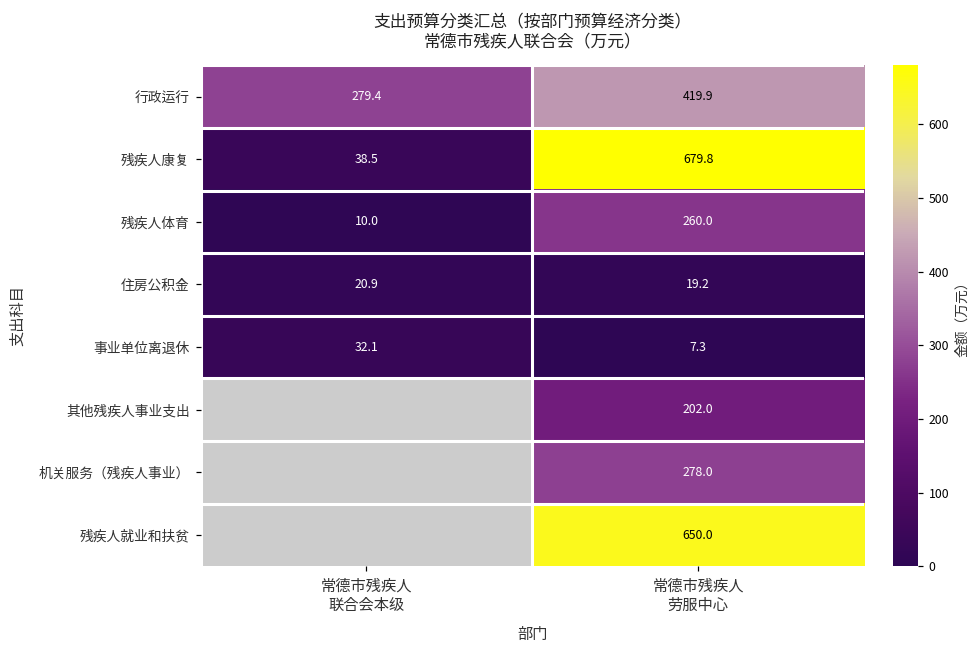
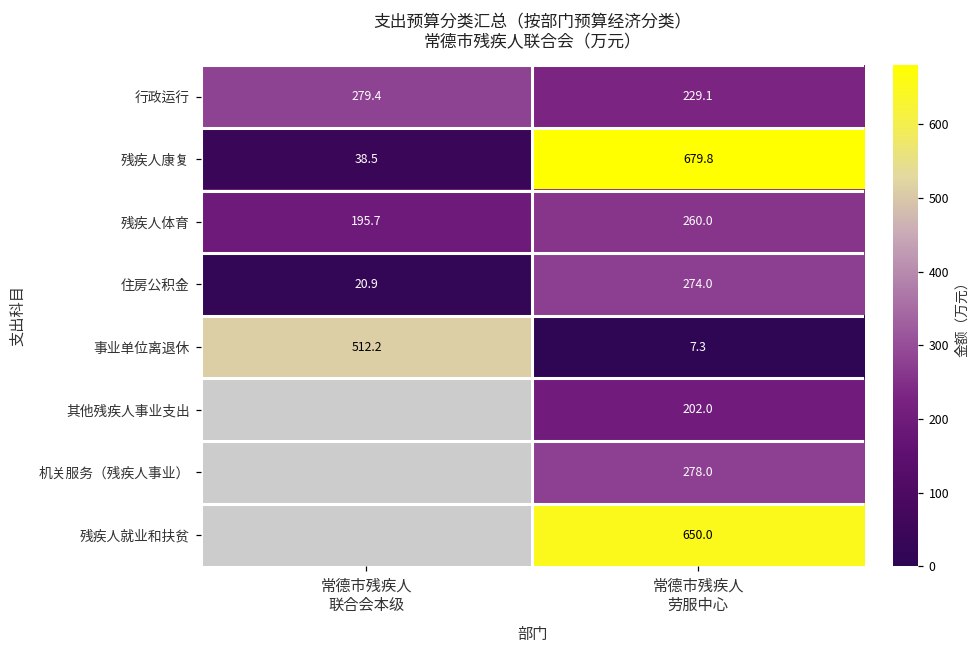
  {
    "行政运行": {
      "常德市残疾人 联合会本级": 279.4,
-     "常德市残疾人 劳服中心": 419.9
+     "常德市残疾人 劳服中心": 229.1
    },
    "残疾人康复": {
      "常德市残疾人 联合会本级": 38.5,
      "常德市残疾人 劳服中心": 679.8
    },
    "残疾人体育": {
-     "常德市残疾人 联合会本级": 10.0,
+     "常德市残疾人 联合会本级": 195.7,
      "常德市残疾人 劳服中心": 260.0
    },
    "住房公积金": {
      "常德市残疾人 联合会本级": 20.9,
-     "常德市残疾人 劳服中心": 19.2
+     "常德市残疾人 劳服中心": 274.0
    },
    "事业单位离退休": {
-     "常德市残疾人 联合会本级": 32.1,
+     "常德市残疾人 联合会本级": 512.2,
      "常德市残疾人 劳服中心": 7.3
    },
    "其他残疾人事业支出": {
      "常德市残疾人 劳服中心": 202.0
    },
    "机关服务（残疾人事业）": {
      "常德市残疾人 劳服中心": 278.0
    },
    "残疾人就业和扶贫": {
      "常德市残疾人 劳服中心": 650.0
    }
  }
